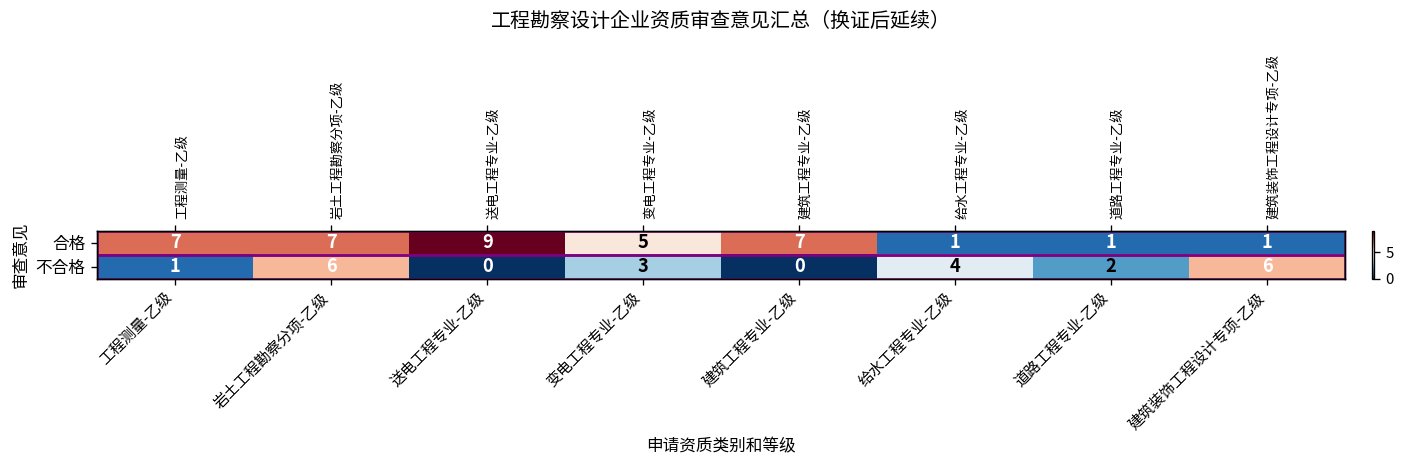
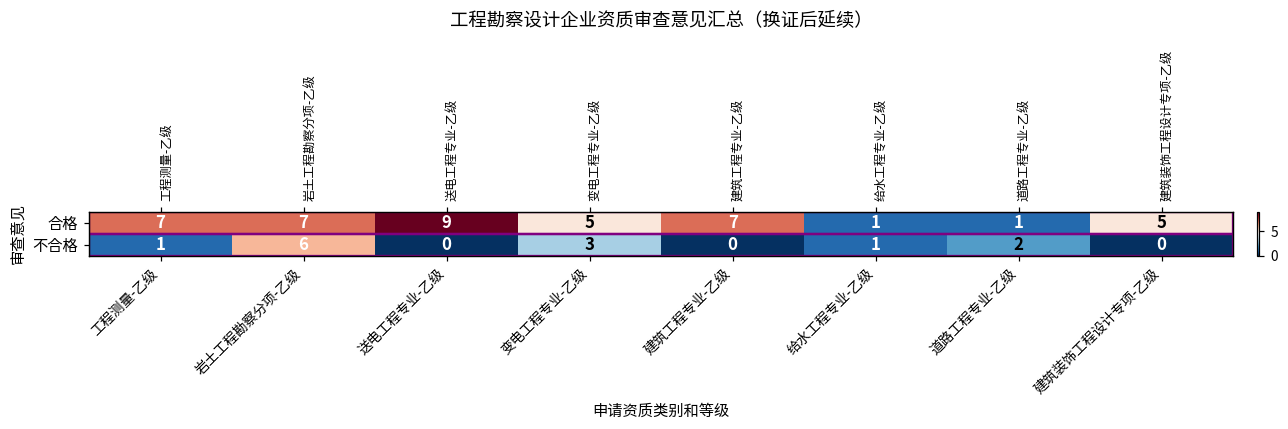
  {
    "合格": {
      "工程测量-乙级": 7,
      "岩土工程勘察分项-乙级": 7,
      "送电工程专业-乙级": 9,
      "变电工程专业-乙级": 5,
      "建筑工程专业-乙级": 7,
      "给水工程专业-乙级": 1,
      "道路工程专业-乙级": 1,
-     "建筑装饰工程设计专项-乙级": 1
+     "建筑装饰工程设计专项-乙级": 5
    },
    "不合格": {
      "工程测量-乙级": 1,
      "岩土工程勘察分项-乙级": 6,
      "送电工程专业-乙级": 0,
      "变电工程专业-乙级": 3,
      "建筑工程专业-乙级": 0,
-     "给水工程专业-乙级": 4,
+     "给水工程专业-乙级": 1,
      "道路工程专业-乙级": 2,
-     "建筑装饰工程设计专项-乙级": 6
+     "建筑装饰工程设计专项-乙级": 0
    }
  }
